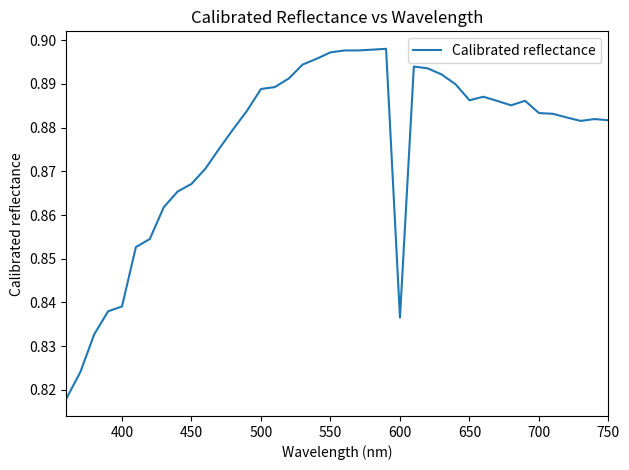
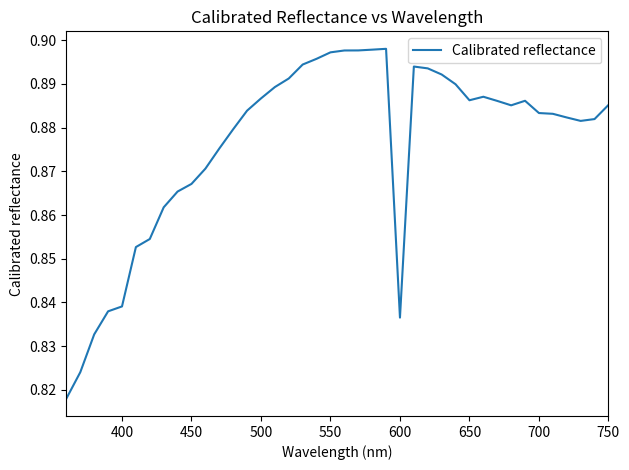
  {
    "400": 0.839,
    "450": 0.867,
-   "500": 0.889,
+   "500": 0.887,
    "550": 0.897,
    "600": 0.837,
    "650": 0.886,
    "700": 0.883,
-   "750": 0.882
+   "750": 0.885
  }
